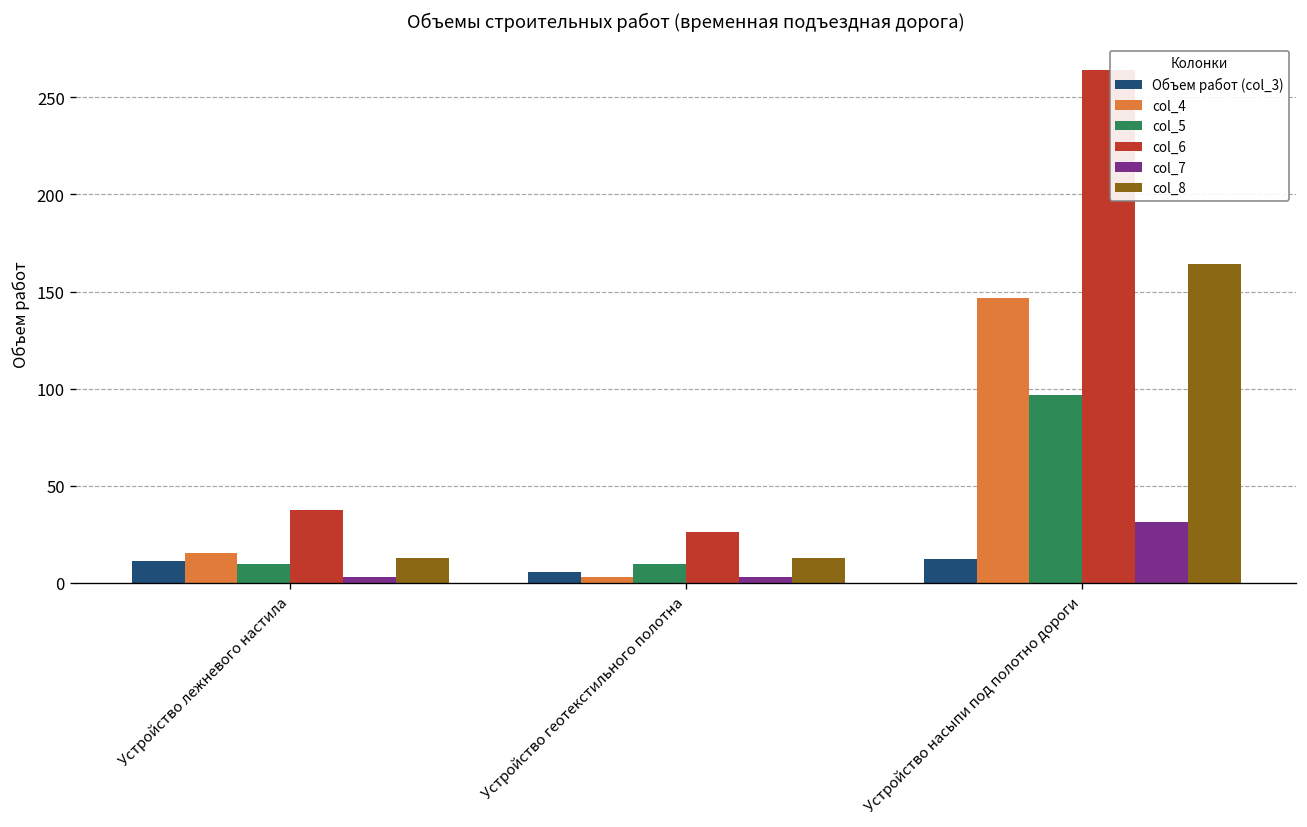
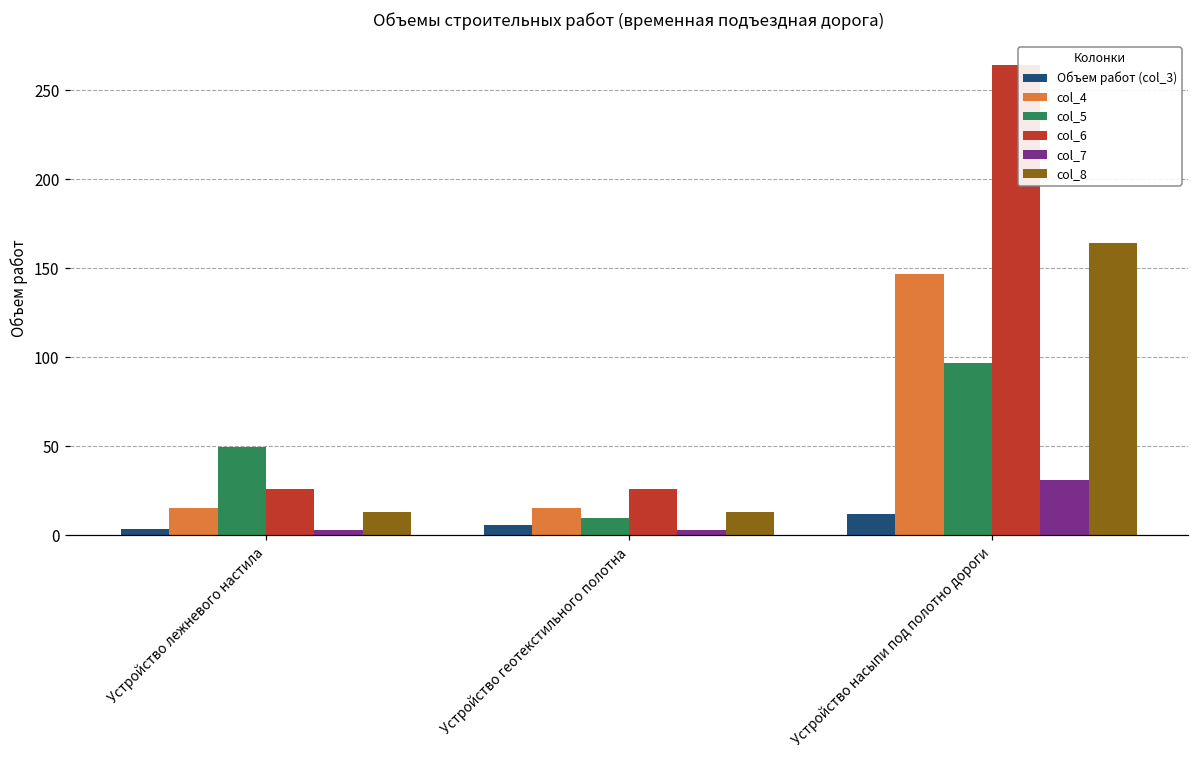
  {
    "Объем работ (col_3)": {
-     "Устройство лежневого настила": 11,
+     "Устройство лежневого настила": 4,
      "Устройство геотекстильного полотна": 6,
      "Устройство насыпи под полотно дороги": 12
    },
    "col_4": {
      "Устройство лежневого настила": 16,
-     "Устройство геотекстильного полотна": 3,
+     "Устройство геотекстильного полотна": 16,
      "Устройство насыпи под полотно дороги": 147
    },
    "col_5": {
-     "Устройство лежневого настила": 10,
+     "Устройство лежневого настила": 50,
      "Устройство геотекстильного полотна": 10,
      "Устройство насыпи под полотно дороги": 97
    },
    "col_6": {
-     "Устройство лежневого настила": 38,
+     "Устройство лежневого настила": 26,
      "Устройство геотекстильного полотна": 26,
      "Устройство насыпи под полотно дороги": 264
    },
    "col_7": {
      "Устройство лежневого настила": 3,
      "Устройство геотекстильного полотна": 3,
      "Устройство насыпи под полотно дороги": 31
    },
    "col_8": {
      "Устройство лежневого настила": 13,
      "Устройство геотекстильного полотна": 13,
      "Устройство насыпи под полотно дороги": 164
    }
  }
